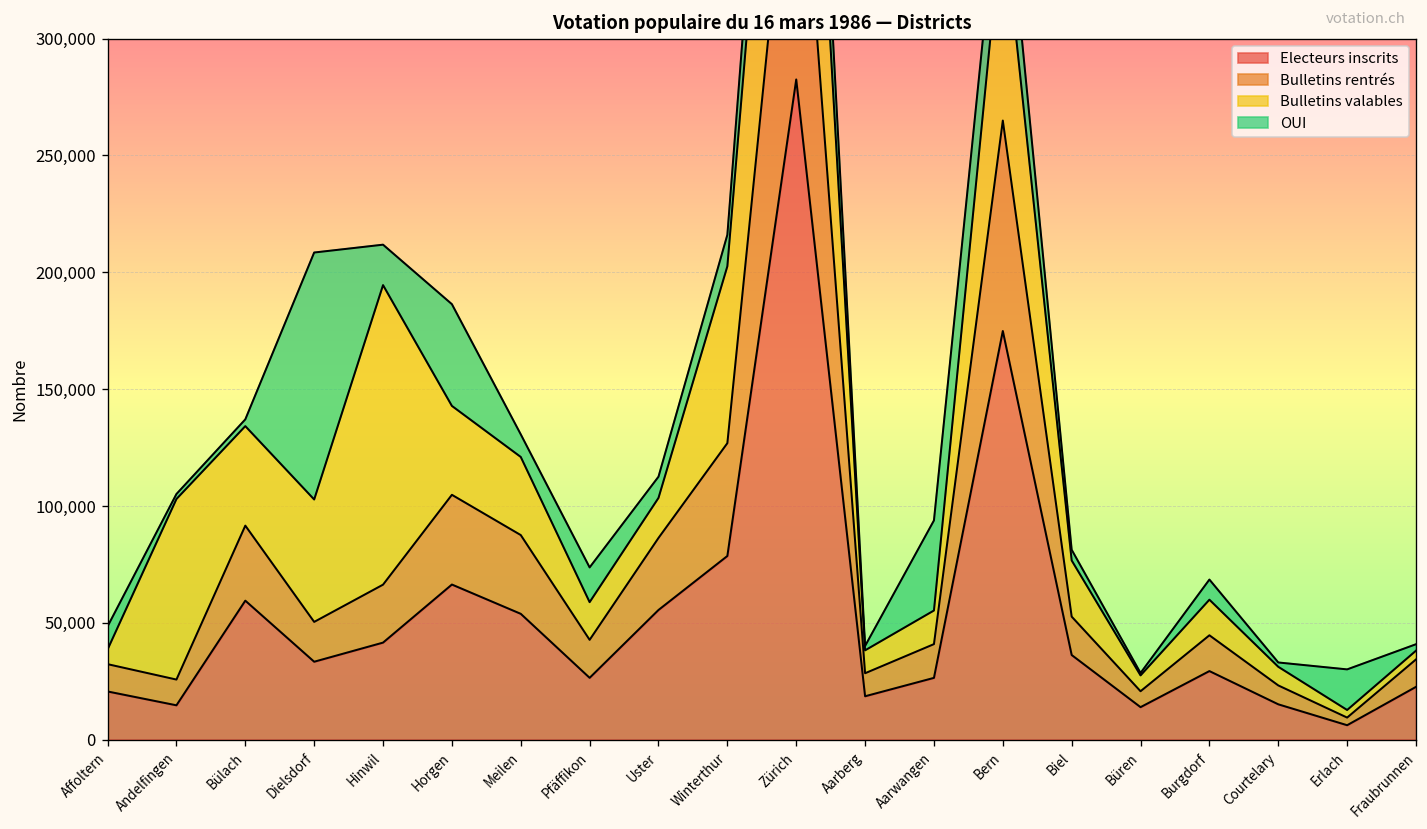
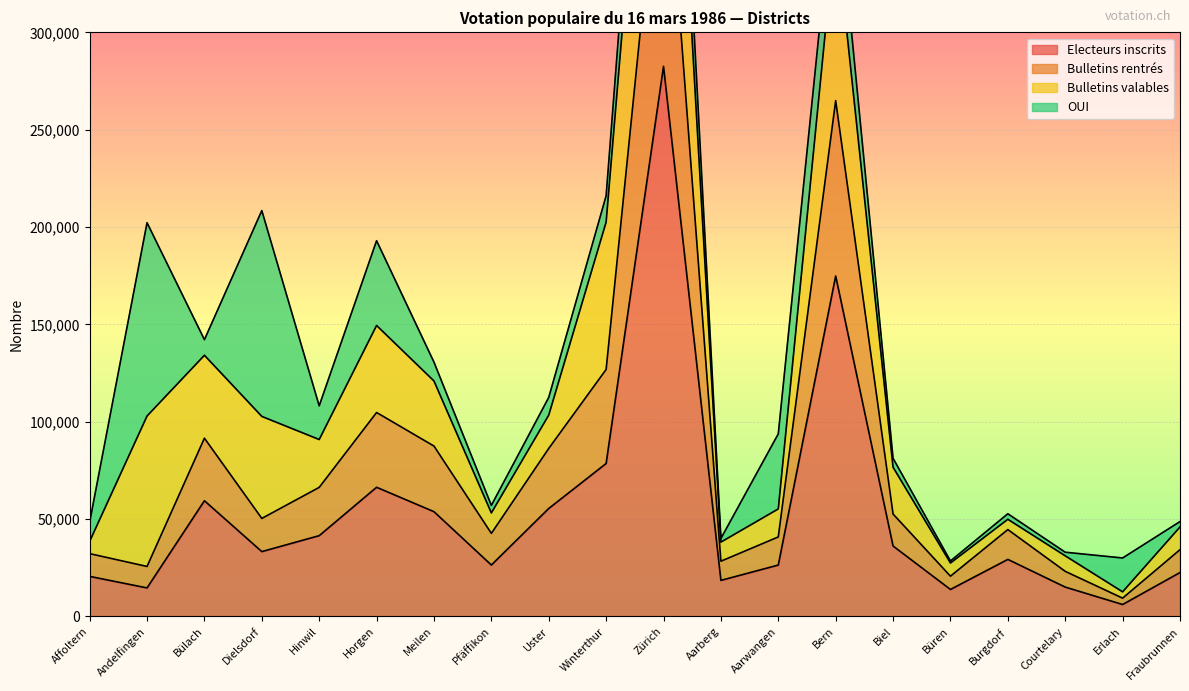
  {
    "Bulletins valables": {
      "Affoltern": "6,000",
      "Andelfingen": "77,000",
      "Bülach": "43,000",
      "Dielsdorf": "52,000",
-     "Hinwil": "128,000",
-     "Horgen": "38,000",
+     "Hinwil": "25,000",
+     "Horgen": "45,000",
      "Meilen": "33,000",
-     "Pfäffikon": "16,000",
+     "Pfäffikon": "10,000",
      "Uster": "17,000",
      "Winterthur": "76,000",
      "Aarberg": "10,000",
      "Aarwangen": "14,000",
      "Biel": "24,000",
-     "Burgdorf": "15,000",
+     "Burgdorf": "5,000",
      "Courtelary": "8,000",
      "Erlach": "3,000",
-     "Fraubrunnen": "4,000"
+     "Fraubrunnen": "12,000"
    },
    "OUI": {
      "Affoltern": "10,000",
-     "Andelfingen": "2,000",
-     "Bülach": "3,000",
+     "Andelfingen": "99,000",
+     "Bülach": "8,000",
      "Dielsdorf": "106,000",
      "Hinwil": "17,000",
      "Horgen": "44,000",
      "Meilen": "10,000",
-     "Pfäffikon": "15,000",
+     "Pfäffikon": "4,000",
      "Uster": "9,000",
      "Winterthur": "13,000",
      "Aarberg": "2,000",
      "Aarwangen": "39,000",
      "Biel": "5,000",
-     "Burgdorf": "9,000",
+     "Burgdorf": "3,000",
      "Courtelary": "2,000",
      "Erlach": "17,000",
      "Fraubrunnen": "3,000"
    }
  }
